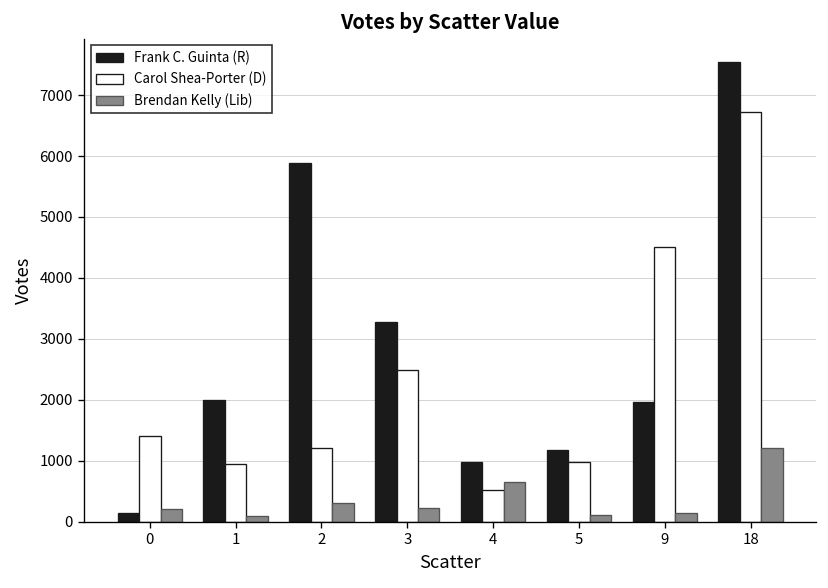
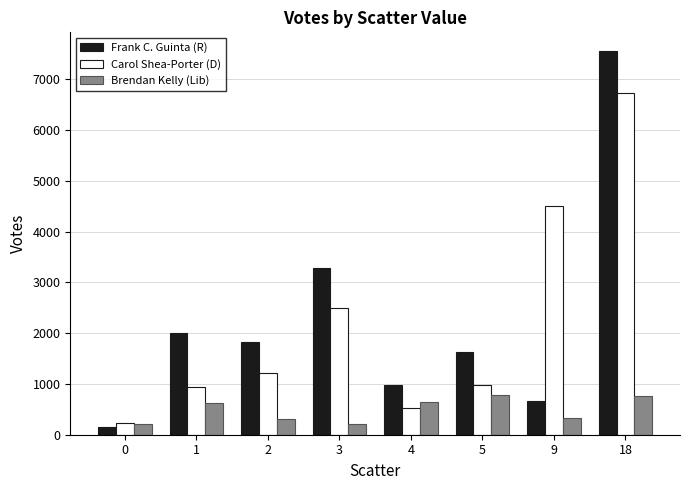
  {
    "Frank C. Guinta (R)": {
      "0": 100,
      "1": 2000,
-     "2": 5900,
+     "2": 1800,
      "3": 3300,
      "4": 1000,
-     "5": 1200,
-     "9": 2000,
+     "5": 1600,
+     "9": 700,
      "18": 7500
    },
    "Carol Shea-Porter (D)": {
-     "0": 1400,
+     "0": 200,
      "1": 900,
      "2": 1200,
      "3": 2500,
      "4": 500,
      "5": 1000,
      "9": 4500,
      "18": 6700
    },
    "Brendan Kelly (Lib)": {
      "0": 200,
-     "1": 100,
+     "1": 600,
      "2": 300,
      "3": 200,
      "4": 700,
-     "5": 100,
-     "9": 100,
-     "18": 1200
+     "5": 800,
+     "9": 300,
+     "18": 800
    }
  }
